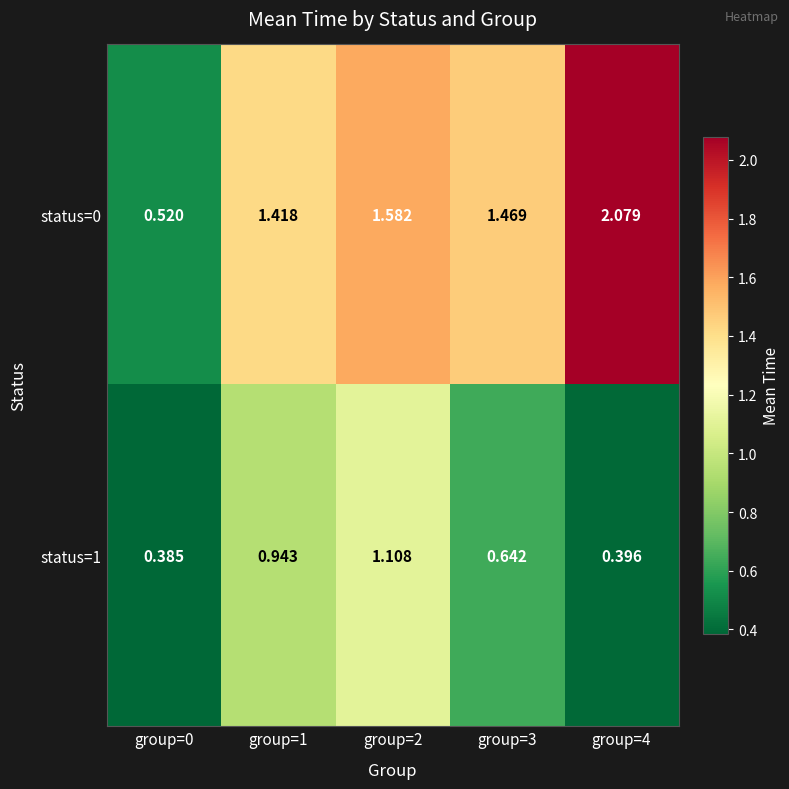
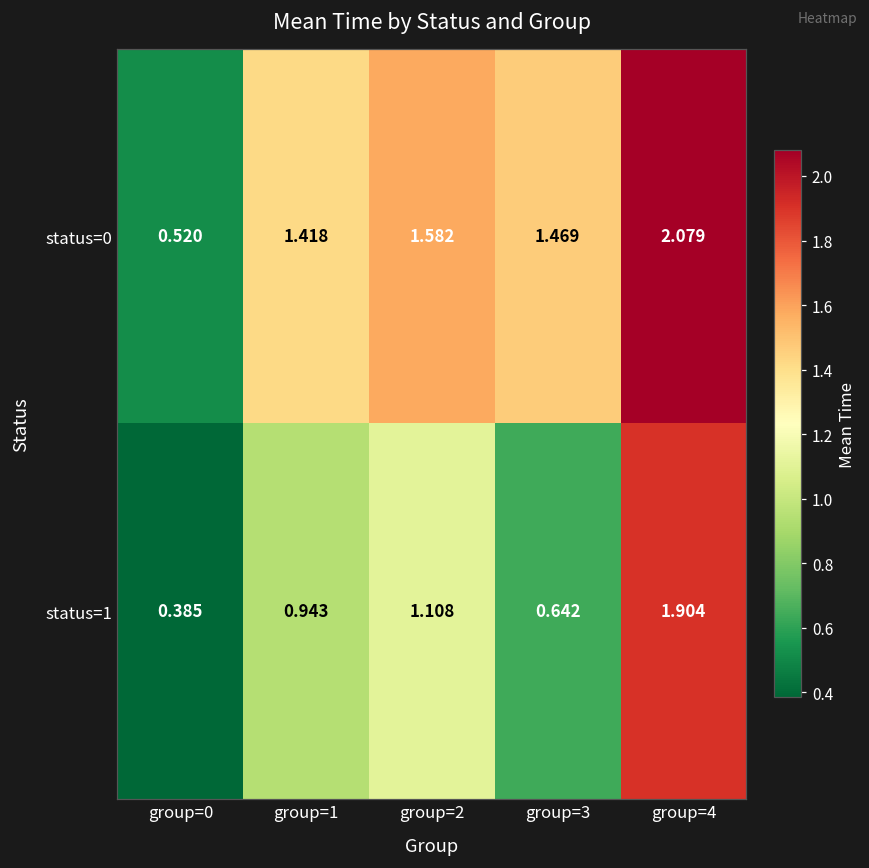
  {
    "status=0": {
      "group=0": 0.520,
      "group=1": 1.418,
      "group=2": 1.582,
      "group=3": 1.469,
      "group=4": 2.079
    },
    "status=1": {
      "group=0": 0.385,
      "group=1": 0.943,
      "group=2": 1.108,
      "group=3": 0.642,
-     "group=4": 0.396
+     "group=4": 1.904
    }
  }
